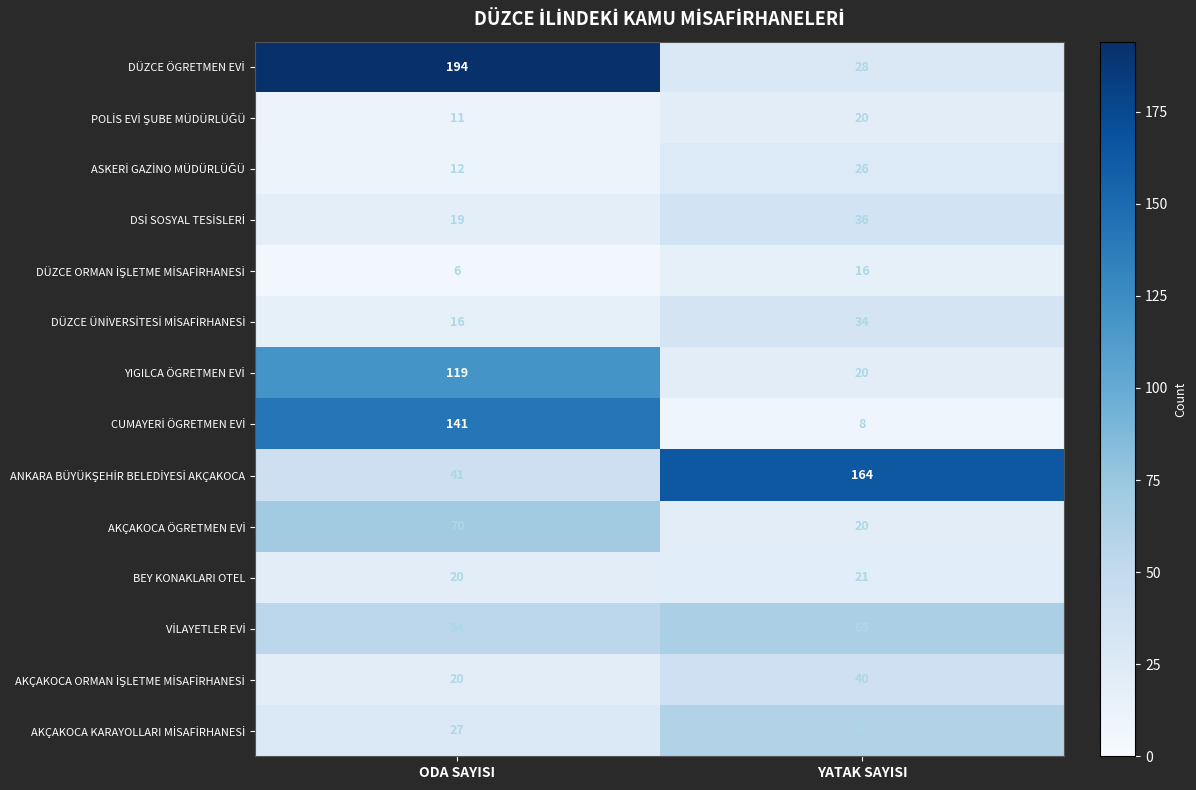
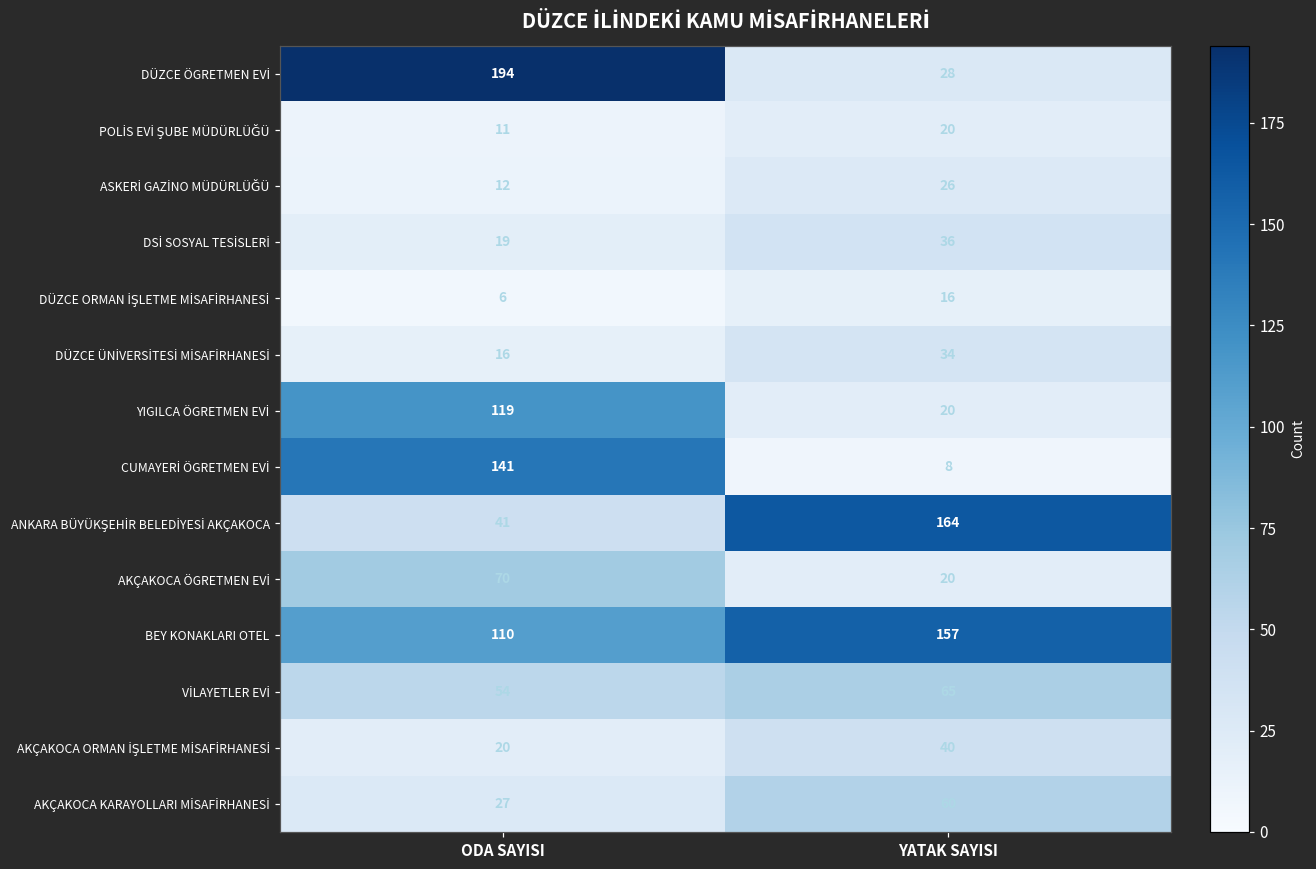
  {
    "DÜZCE ÖGRETMEN EVİ": {
      "ODA SAYISI": 194
    },
    "POLİS EVİ ŞUBE MÜDÜRLÜĞÜ": {
      "ODA SAYISI": 11,
      "YATAK SAYISI": 20
    },
    "ASKERİ GAZİNO MÜDÜRLÜĞÜ": {
      "ODA SAYISI": 12
    },
    "DSİ SOSYAL TESİSLERİ": {
      "ODA SAYISI": 19
    },
    "DÜZCE ORMAN İŞLETME MİSAFİRHANESİ": {
      "ODA SAYISI": 6,
      "YATAK SAYISI": 16
    },
    "DÜZCE ÜNİVERSİTESİ MİSAFİRHANESİ": {
      "ODA SAYISI": 16
    },
    "YIGILCA ÖGRETMEN EVİ": {
      "ODA SAYISI": 119,
      "YATAK SAYISI": 20
    },
    "CUMAYERİ ÖGRETMEN EVİ": {
      "ODA SAYISI": 141,
      "YATAK SAYISI": 8
    },
    "ANKARA BÜYÜKŞEHİR BELEDİYESİ AKÇAKOCA": {
      "YATAK SAYISI": 164
    },
    "AKÇAKOCA ÖGRETMEN EVİ": {
      "YATAK SAYISI": 20
    },
    "BEY KONAKLARI OTEL": {
-     "ODA SAYISI": 20,
-     "YATAK SAYISI": 21
+     "ODA SAYISI": 110,
+     "YATAK SAYISI": 157
    },
    "AKÇAKOCA ORMAN İŞLETME MİSAFİRHANESİ": {
      "ODA SAYISI": 20
    }
  }
